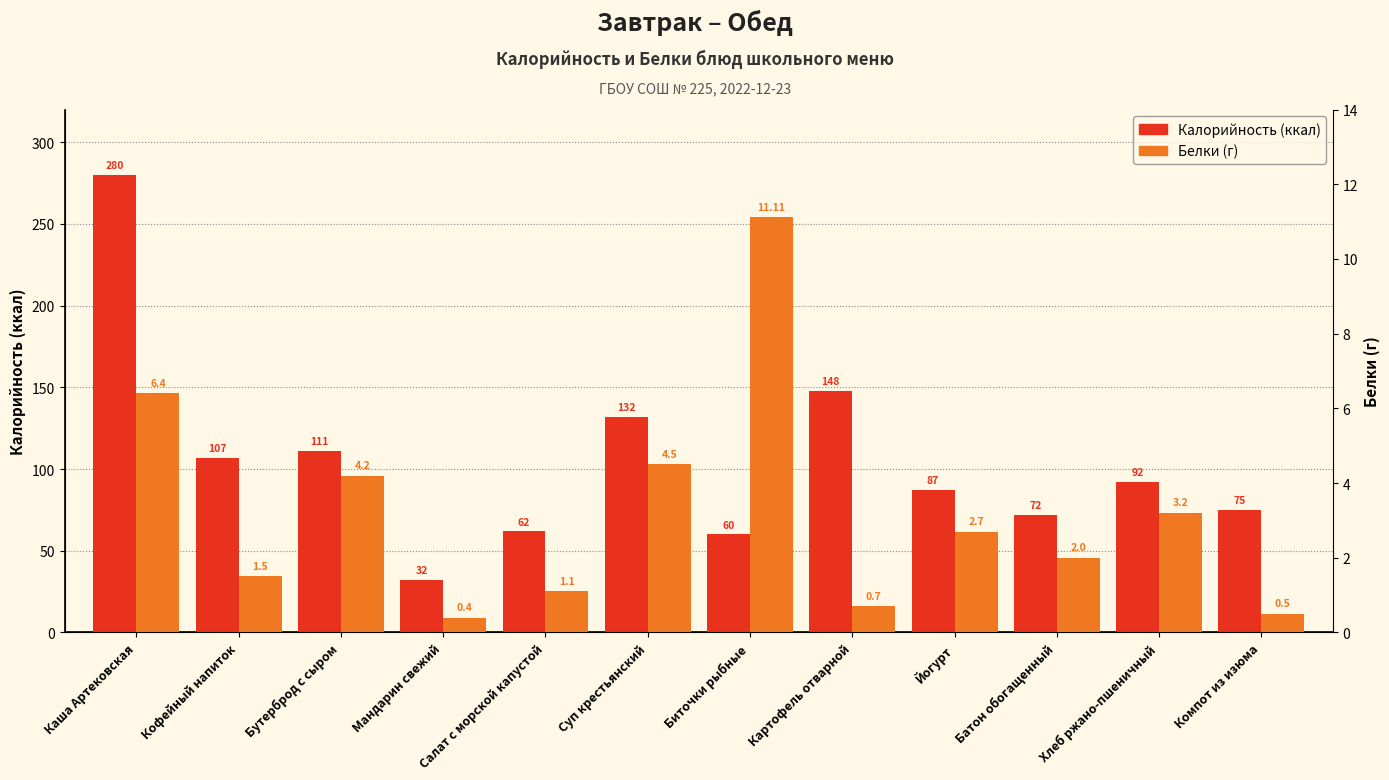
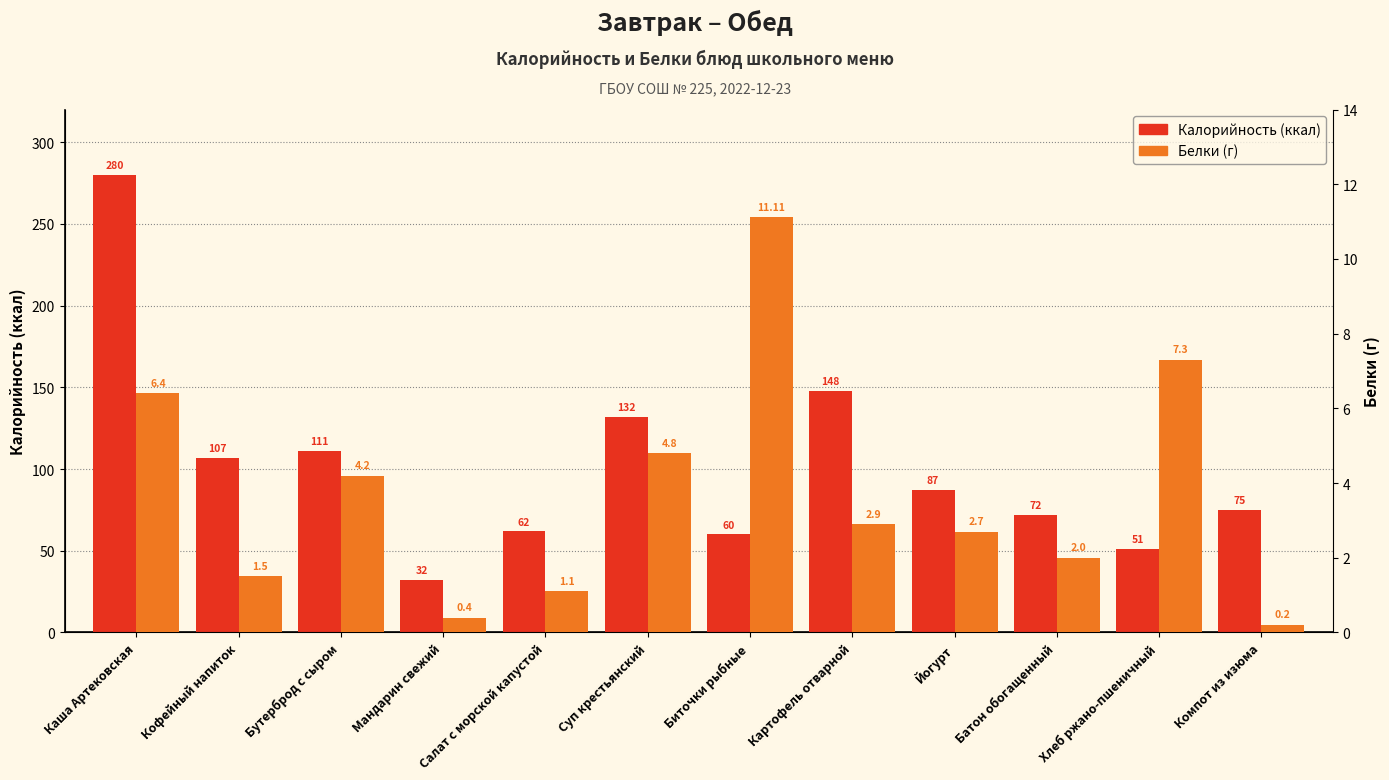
  {
    "Калорийность (ккал)": {
      "Каша Артековская": 280,
      "Кофейный напиток": 107,
      "Бутерброд с сыром": 111,
      "Мандарин свежий": 32,
      "Салат с морской капустой": 62,
      "Суп крестьянский": 132,
      "Биточки рыбные": 60,
      "Картофель отварной": 148,
      "Йогурт": 87,
      "Батон обогащенный": 72,
-     "Хлеб ржано-пшеничный": 92,
+     "Хлеб ржано-пшеничный": 51,
      "Компот из изюма": 75
    },
    "Белки (г)": {
      "Каша Артековская": 6.4,
      "Кофейный напиток": 1.5,
      "Бутерброд с сыром": 4.2,
      "Мандарин свежий": 0.4,
      "Салат с морской капустой": 1.1,
-     "Суп крестьянский": 4.5,
+     "Суп крестьянский": 4.8,
      "Биточки рыбные": 11.11,
-     "Картофель отварной": 0.7,
+     "Картофель отварной": 2.9,
      "Йогурт": 2.7,
      "Батон обогащенный": 2.0,
-     "Хлеб ржано-пшеничный": 3.2,
-     "Компот из изюма": 0.5
+     "Хлеб ржано-пшеничный": 7.3,
+     "Компот из изюма": 0.2
    }
  }
